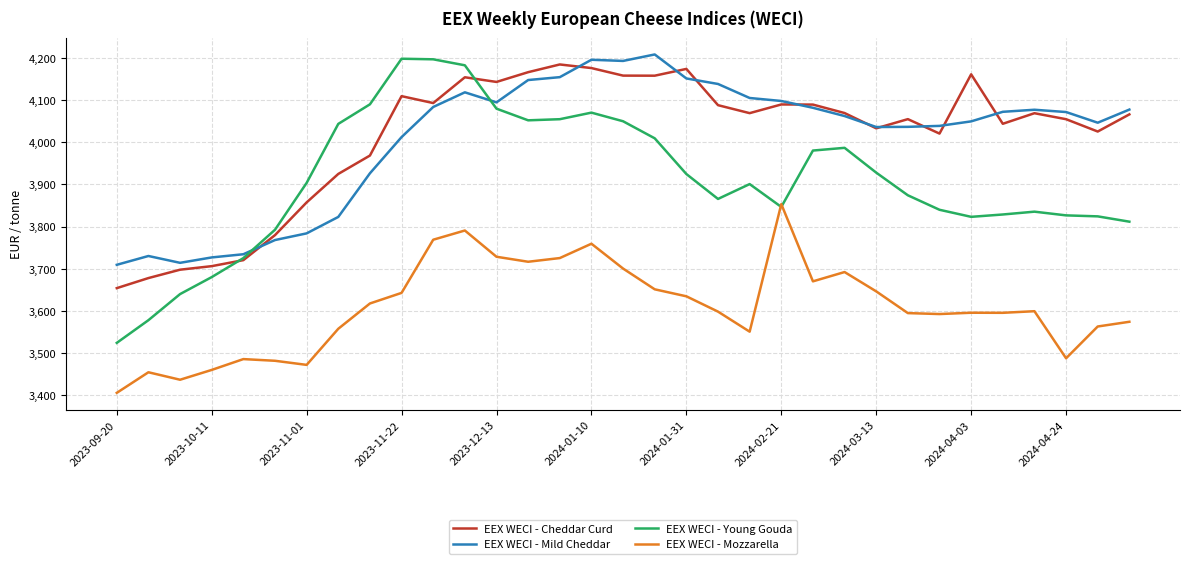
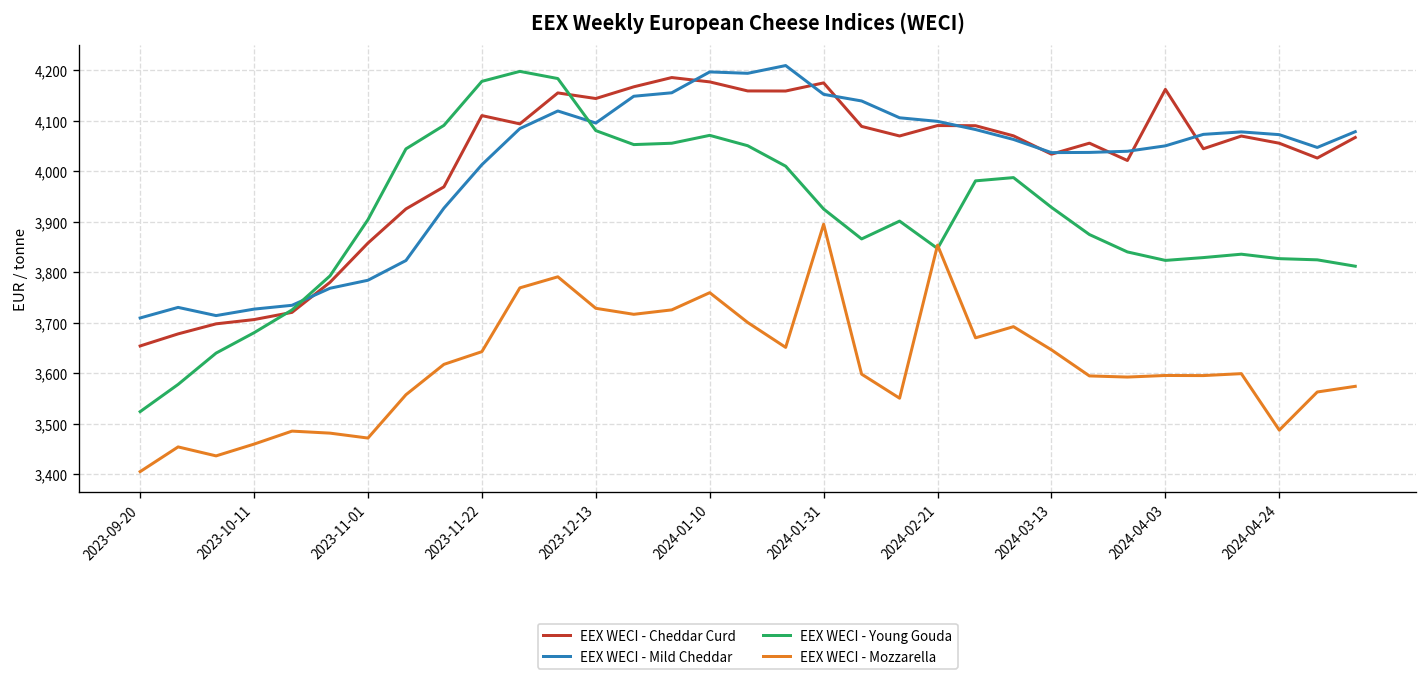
  {
    "EEX WECI - Cheddar Curd": {
      "2023-09-20": "3,650",
      "2023-10-11": "3,710",
      "2023-11-01": "3,860",
      "2023-11-22": "4,110",
      "2023-12-13": "4,140",
      "2024-01-10": "4,180",
      "2024-01-31": "4,170",
      "2024-02-21": "4,090",
      "2024-04-03": "4,160",
      "2024-04-24": "4,060"
    },
    "EEX WECI - Mild Cheddar": {
      "2023-09-20": "3,710",
      "2023-10-11": "3,730",
      "2023-11-01": "3,780",
      "2023-11-22": "4,010",
      "2023-12-13": "4,100",
      "2024-01-10": "4,200",
      "2024-01-31": "4,150",
      "2024-02-21": "4,100",
      "2024-04-03": "4,050",
      "2024-04-24": "4,070"
    },
    "EEX WECI - Young Gouda": {
      "2023-09-20": "3,520",
      "2023-10-11": "3,680",
      "2023-11-01": "3,900",
-     "2023-11-22": "4,200",
+     "2023-11-22": "4,180",
      "2023-12-13": "4,080",
      "2024-01-10": "4,070",
      "2024-01-31": "3,920",
      "2024-02-21": "3,850",
      "2024-03-13": "3,930",
      "2024-04-03": "3,820",
      "2024-04-24": "3,830"
    },
    "EEX WECI - Mozzarella": {
      "2023-09-20": "3,410",
      "2023-10-11": "3,460",
      "2023-11-01": "3,470",
      "2023-11-22": "3,640",
      "2023-12-13": "3,730",
      "2024-01-10": "3,760",
-     "2024-01-31": "3,630",
+     "2024-01-31": "3,890",
      "2024-02-21": "3,850",
      "2024-03-13": "3,650",
      "2024-04-03": "3,600",
      "2024-04-24": "3,490"
    }
  }
